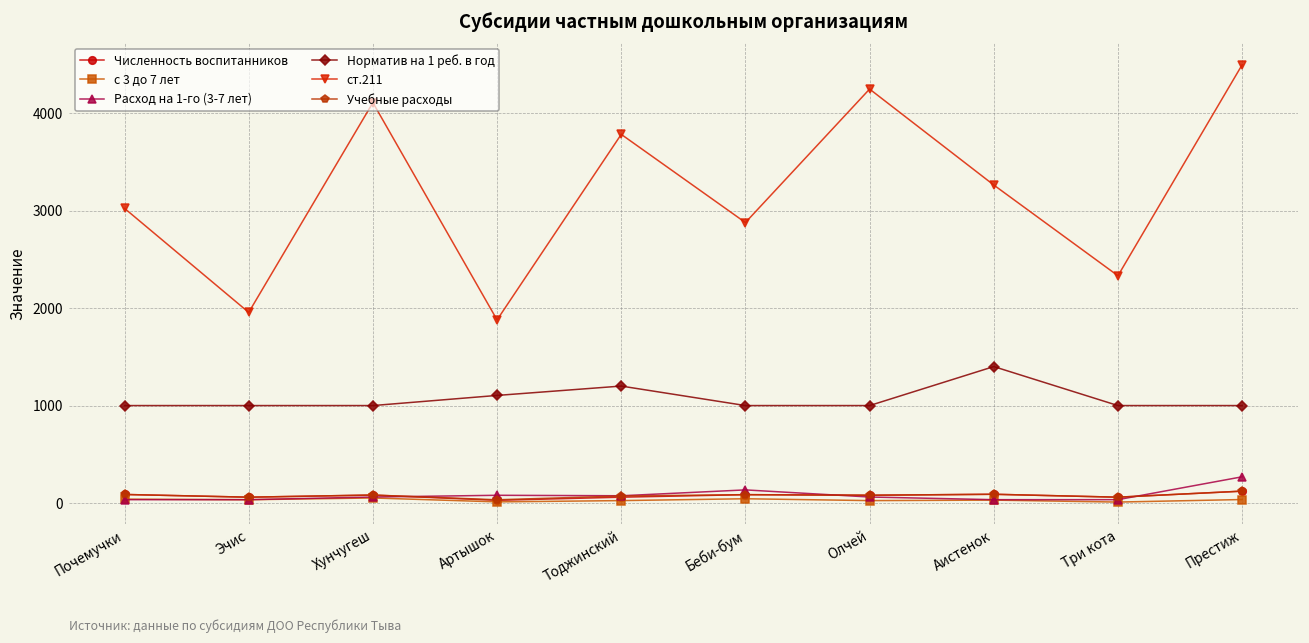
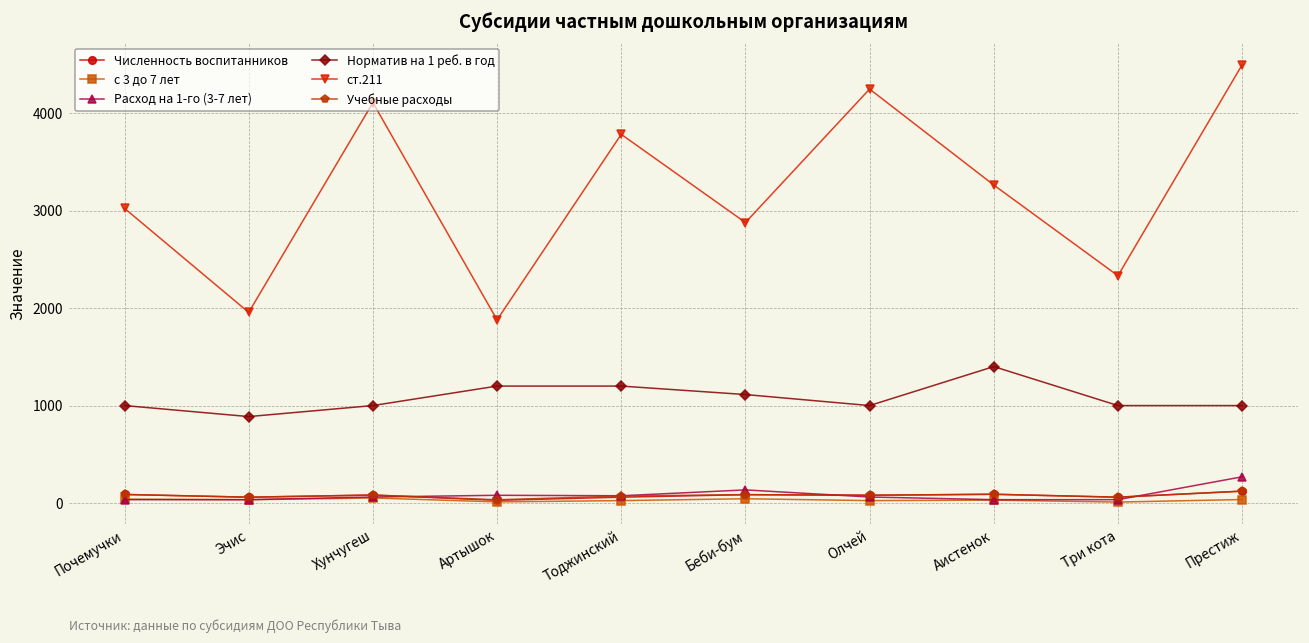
  {
    "Расход на 1-го (3-7 лет)": {
      "Артышок": 100,
      "Беби-бум": 100,
      "Престиж": 300
    },
    "Норматив на 1 реб. в год": {
      "Почемучки": 1000,
-     "Эчис": 1000,
+     "Эчис": 900,
      "Хунчугеш": 1000,
-     "Артышок": 1100,
+     "Артышок": 1200,
      "Тоджинский": 1200,
-     "Беби-бум": 1000,
+     "Беби-бум": 1100,
      "Олчей": 1000,
      "Аистенок": 1400,
      "Три кота": 1000,
      "Престиж": 1000
    }
  }
